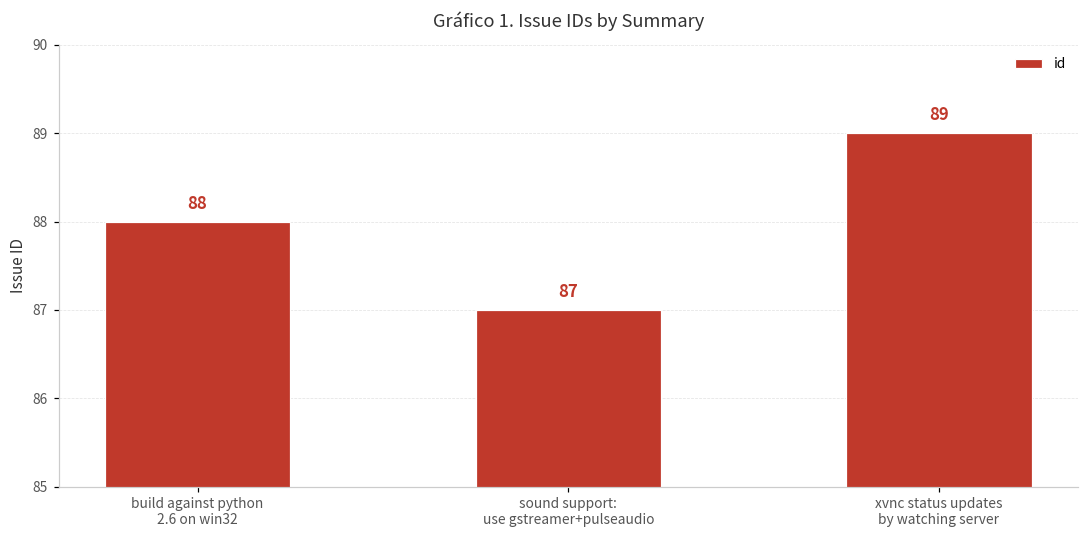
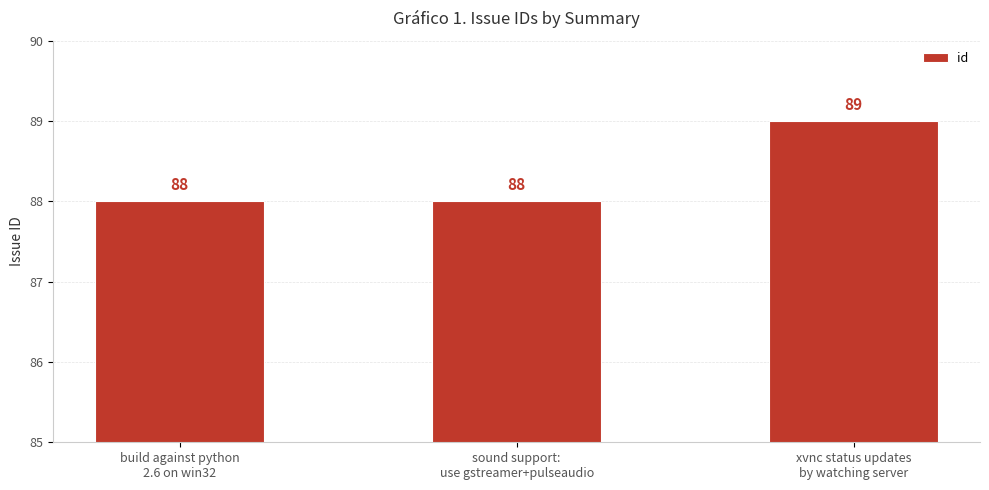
  {
    "build against python 2.6 on win32": 88,
-   "sound support: use gstreamer+pulseaudio": 87,
+   "sound support: use gstreamer+pulseaudio": 88,
    "xvnc status updates by watching server": 89
  }
